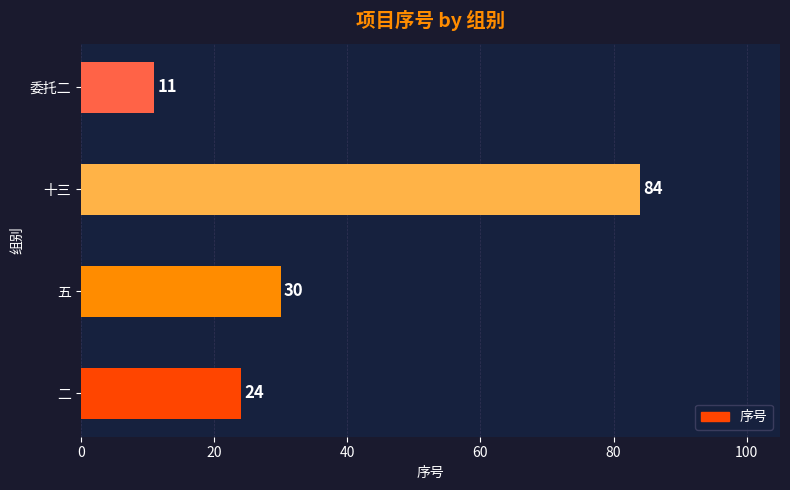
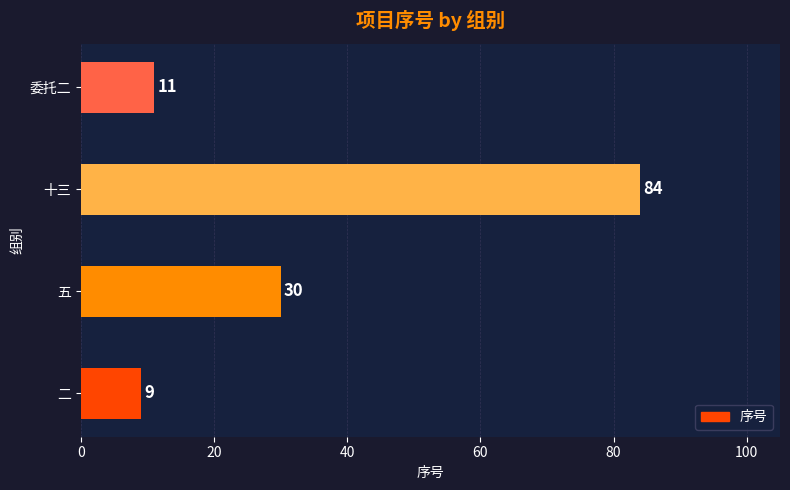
  {
    "委托二": 11,
    "十三": 84,
    "五": 30,
-   "二": 24
+   "二": 9
  }
